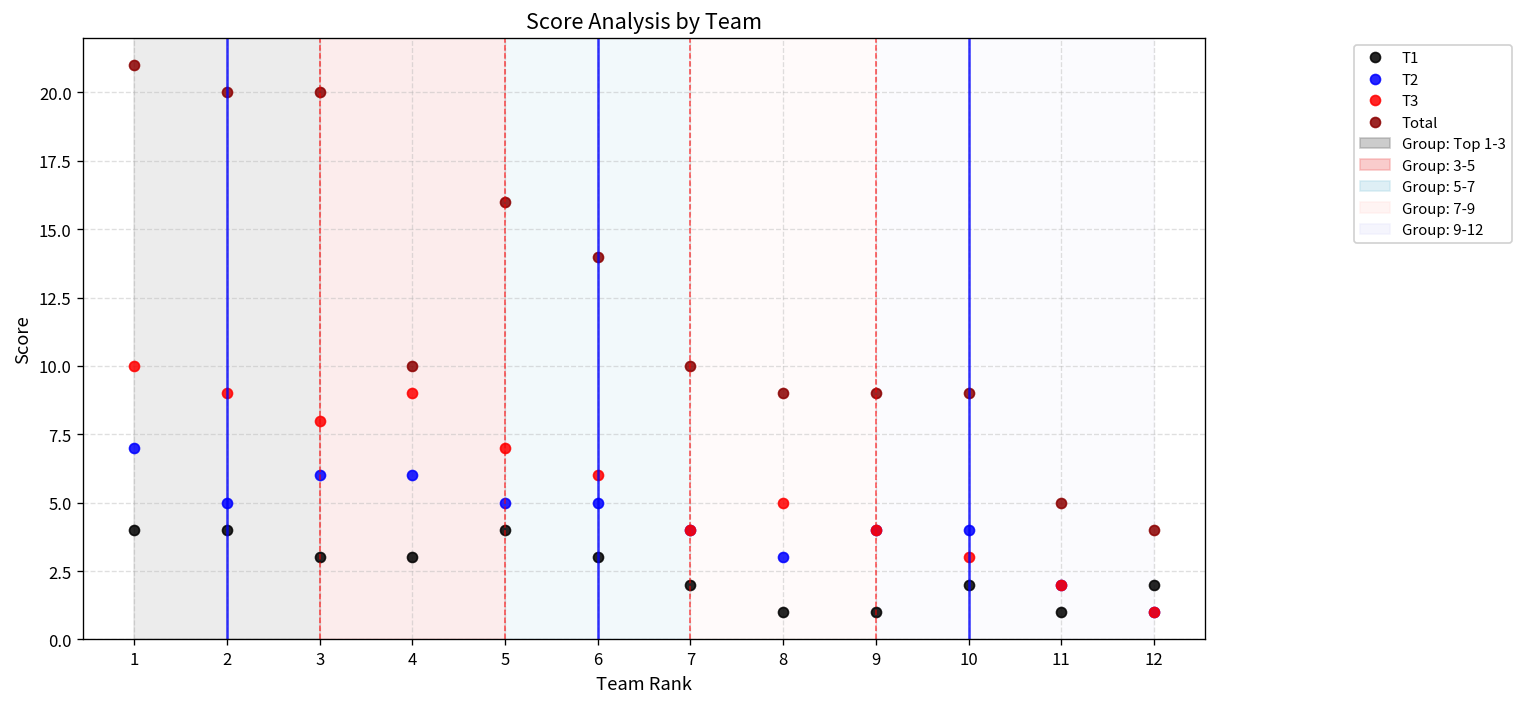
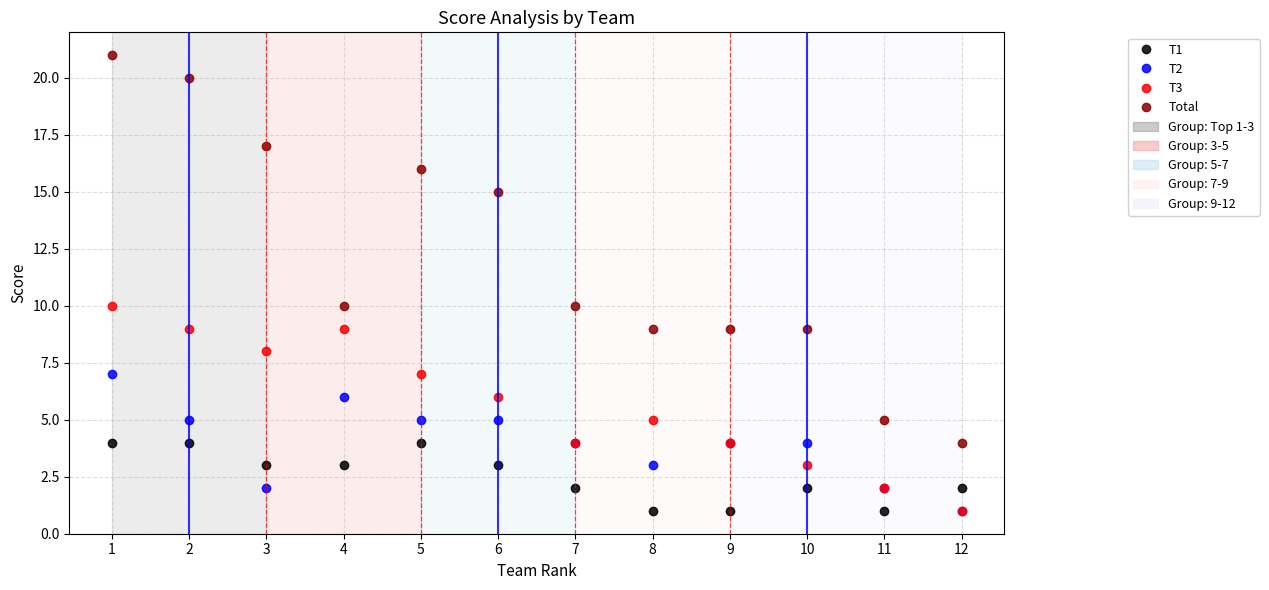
  {
    "T1": {
      "1": 4,
      "2": 4,
      "3": 3,
      "4": 3,
      "5": 4,
      "6": 3,
      "7": 2,
      "8": 1,
      "9": 1,
      "10": 2,
      "11": 1,
      "12": 2
    },
    "T2": {
      "1": 7,
      "2": 5,
-     "3": 6,
+     "3": 2,
      "4": 6,
      "5": 5,
      "6": 5,
      "8": 3,
      "10": 4
    },
    "T3": {
      "1": 10,
      "2": 9,
      "3": 8,
      "4": 9,
      "5": 7,
      "6": 6,
      "8": 5,
      "10": 3
    },
    "Total": {
      "1": 21,
      "2": 20,
-     "3": 20,
+     "3": 17,
      "4": 10,
      "5": 16,
-     "6": 14,
+     "6": 15,
      "7": 10,
      "8": 9,
      "9": 9,
      "10": 9,
      "11": 5,
      "12": 4
    }
  }
